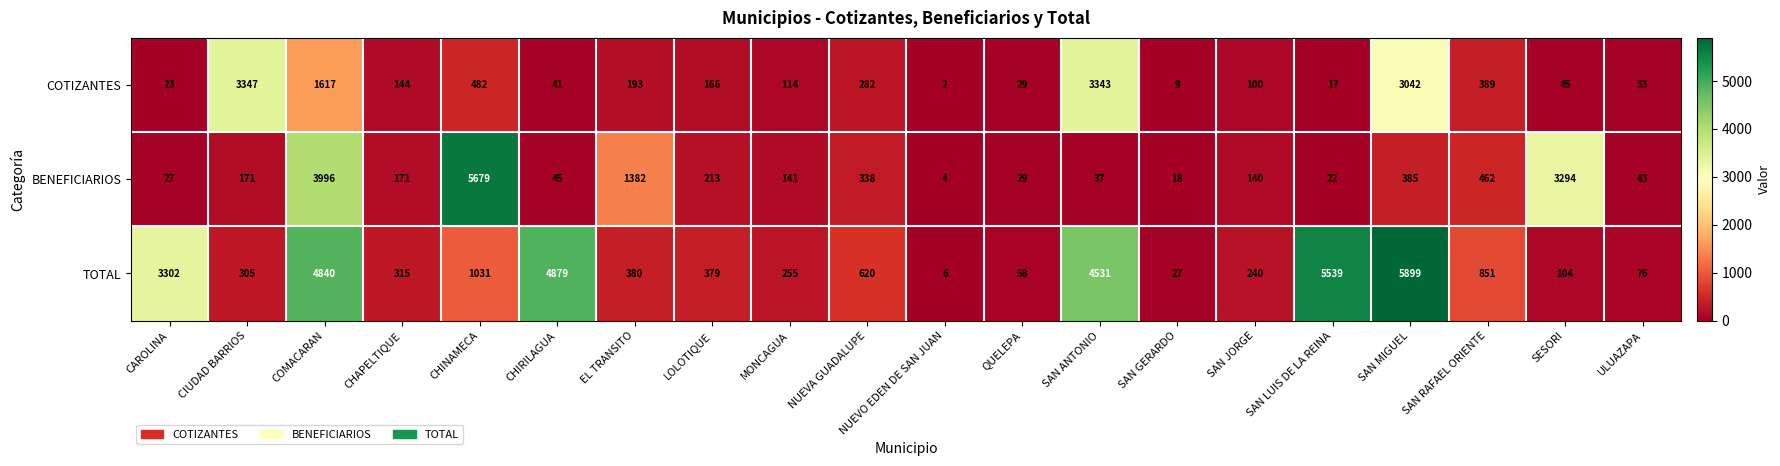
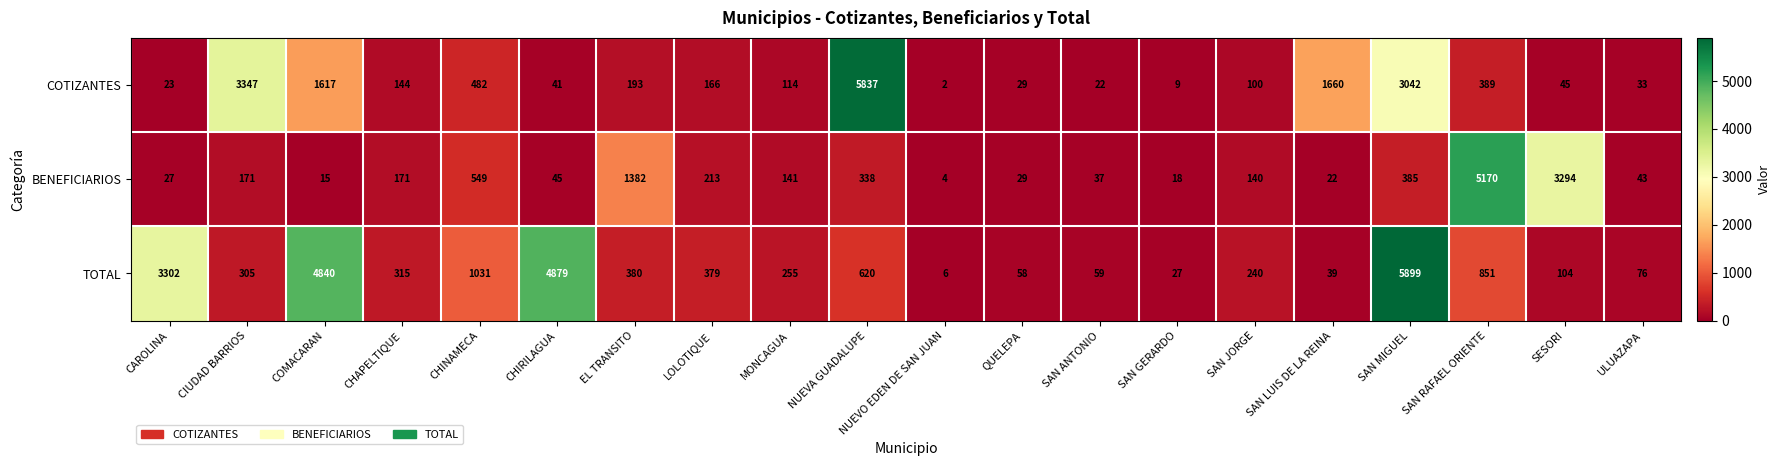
  {
    "COTIZANTES": {
      "CAROLINA": 23,
      "CIUDAD BARRIOS": 3347,
      "COMACARAN": 1617,
      "CHAPELTIQUE": 144,
      "CHINAMECA": 482,
      "CHIRILAGUA": 41,
      "EL TRANSITO": 193,
      "LOLOTIQUE": 166,
      "MONCAGUA": 114,
-     "NUEVA GUADALUPE": 282,
+     "NUEVA GUADALUPE": 5837,
      "NUEVO EDEN DE SAN JUAN": 2,
      "QUELEPA": 29,
-     "SAN ANTONIO": 3343,
+     "SAN ANTONIO": 22,
      "SAN GERARDO": 9,
      "SAN JORGE": 100,
-     "SAN LUIS DE LA REINA": 17,
+     "SAN LUIS DE LA REINA": 1660,
      "SAN MIGUEL": 3042,
      "SAN RAFAEL ORIENTE": 389,
      "SESORI": 45,
      "ULUAZAPA": 33
    },
    "BENEFICIARIOS": {
      "CAROLINA": 27,
      "CIUDAD BARRIOS": 171,
-     "COMACARAN": 3996,
+     "COMACARAN": 15,
      "CHAPELTIQUE": 171,
-     "CHINAMECA": 5679,
+     "CHINAMECA": 549,
      "CHIRILAGUA": 45,
      "EL TRANSITO": 1382,
      "LOLOTIQUE": 213,
      "MONCAGUA": 141,
      "NUEVA GUADALUPE": 338,
      "NUEVO EDEN DE SAN JUAN": 4,
      "QUELEPA": 29,
      "SAN ANTONIO": 37,
      "SAN GERARDO": 18,
      "SAN JORGE": 140,
      "SAN LUIS DE LA REINA": 22,
      "SAN MIGUEL": 385,
-     "SAN RAFAEL ORIENTE": 462,
+     "SAN RAFAEL ORIENTE": 5170,
      "SESORI": 3294,
      "ULUAZAPA": 43
    },
    "TOTAL": {
      "CAROLINA": 3302,
      "CIUDAD BARRIOS": 305,
      "COMACARAN": 4840,
      "CHAPELTIQUE": 315,
      "CHINAMECA": 1031,
      "CHIRILAGUA": 4879,
      "EL TRANSITO": 380,
      "LOLOTIQUE": 379,
      "MONCAGUA": 255,
      "NUEVA GUADALUPE": 620,
      "NUEVO EDEN DE SAN JUAN": 6,
      "QUELEPA": 58,
-     "SAN ANTONIO": 4531,
+     "SAN ANTONIO": 59,
      "SAN GERARDO": 27,
      "SAN JORGE": 240,
-     "SAN LUIS DE LA REINA": 5539,
+     "SAN LUIS DE LA REINA": 39,
      "SAN MIGUEL": 5899,
      "SAN RAFAEL ORIENTE": 851,
      "SESORI": 104,
      "ULUAZAPA": 76
    }
  }
